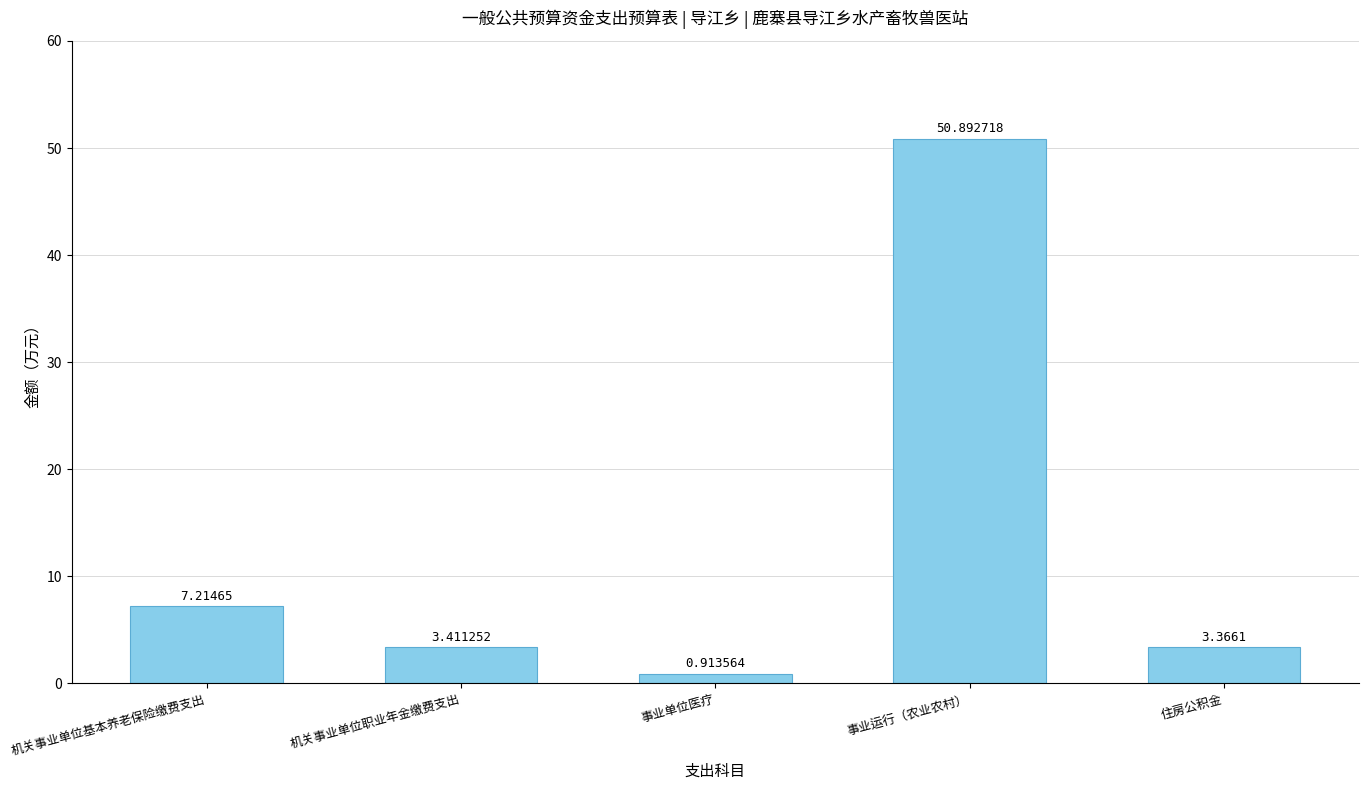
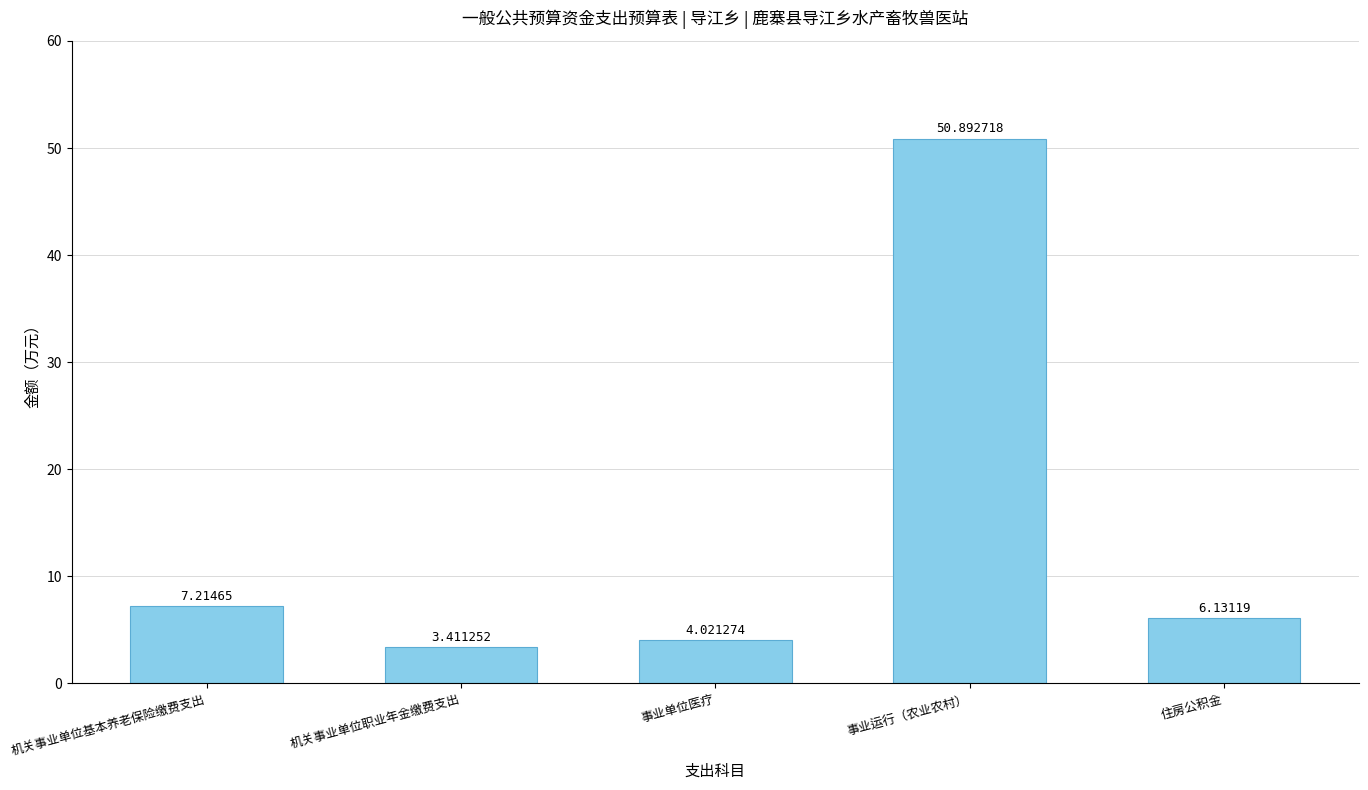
  {
    "机关事业单位基本养老保险缴费支出": 7.21465,
    "机关事业单位职业年金缴费支出": 3.411252,
-   "事业单位医疗": 0.913564,
+   "事业单位医疗": 4.021274,
    "事业运行（农业农村）": 50.892718,
-   "住房公积金": 3.3661
+   "住房公积金": 6.13119
  }
